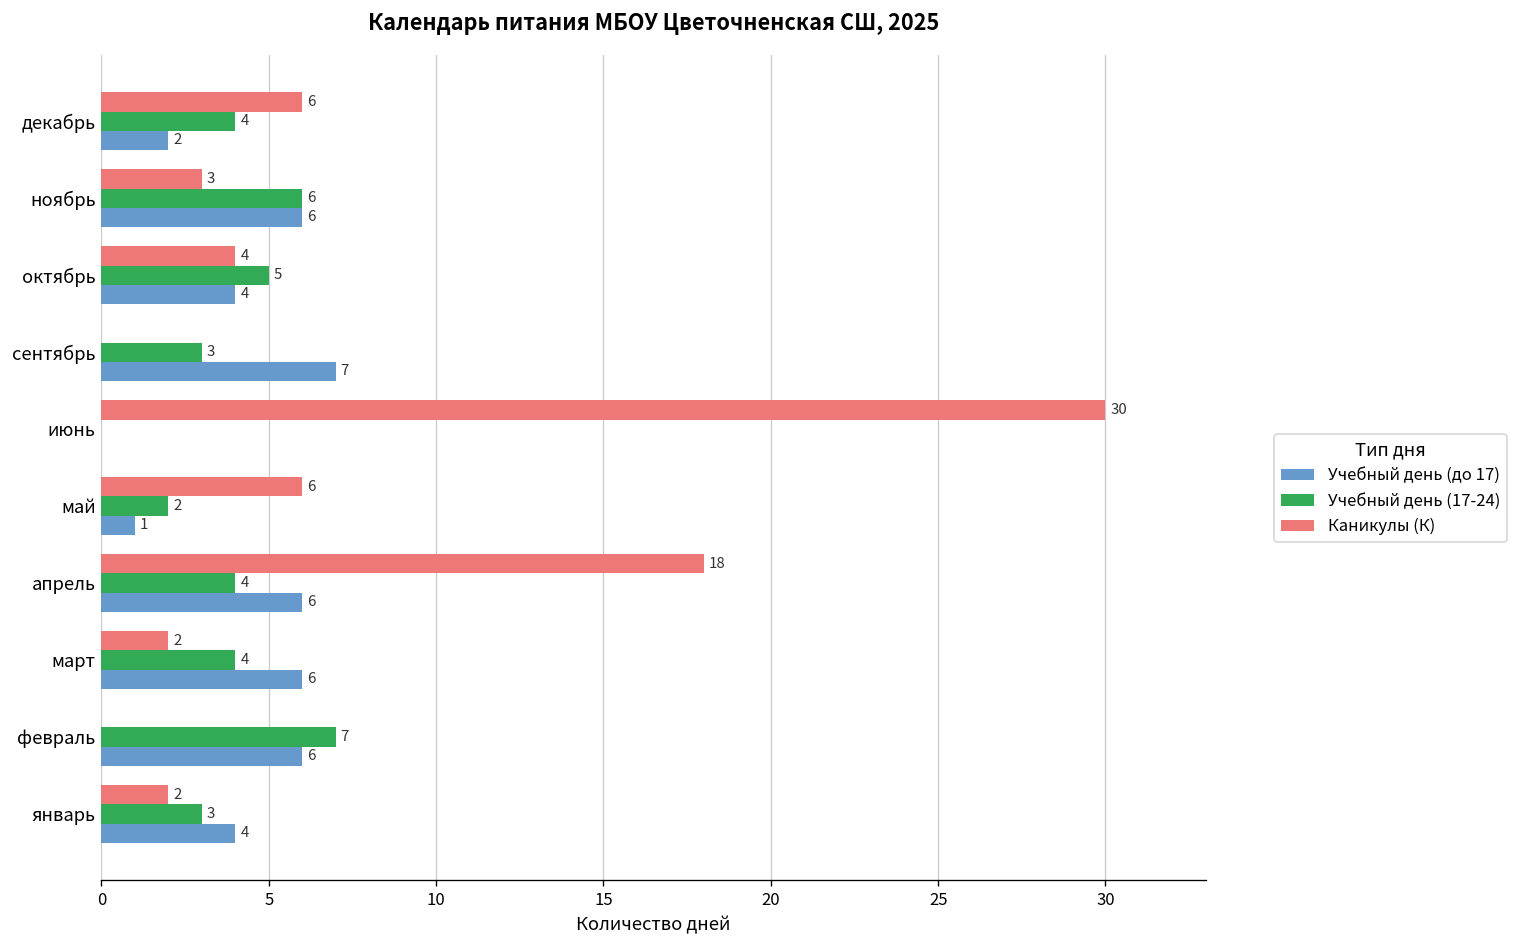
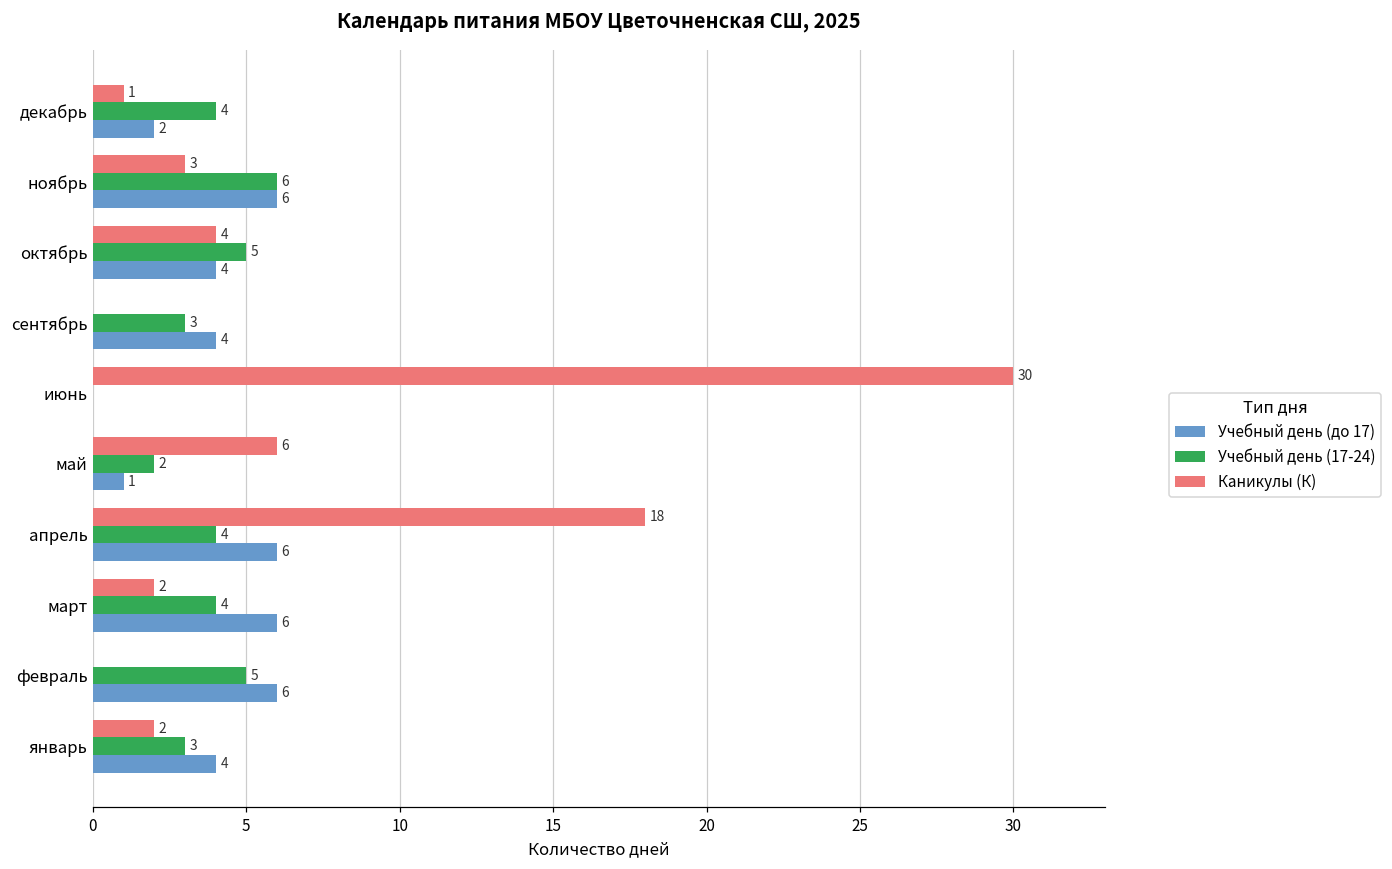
  {
    "Учебный день (до 17)": {
      "декабрь": 2,
      "ноябрь": 6,
      "октябрь": 4,
-     "сентябрь": 7,
+     "сентябрь": 4,
      "май": 1,
      "апрель": 6,
      "март": 6,
      "февраль": 6,
      "январь": 4
    },
    "Учебный день (17-24)": {
      "декабрь": 4,
      "ноябрь": 6,
      "октябрь": 5,
      "сентябрь": 3,
      "май": 2,
      "апрель": 4,
      "март": 4,
-     "февраль": 7,
+     "февраль": 5,
      "январь": 3
    },
    "Каникулы (К)": {
-     "декабрь": 6,
+     "декабрь": 1,
      "ноябрь": 3,
      "октябрь": 4,
      "июнь": 30,
      "май": 6,
      "апрель": 18,
      "март": 2,
      "январь": 2
    }
  }
